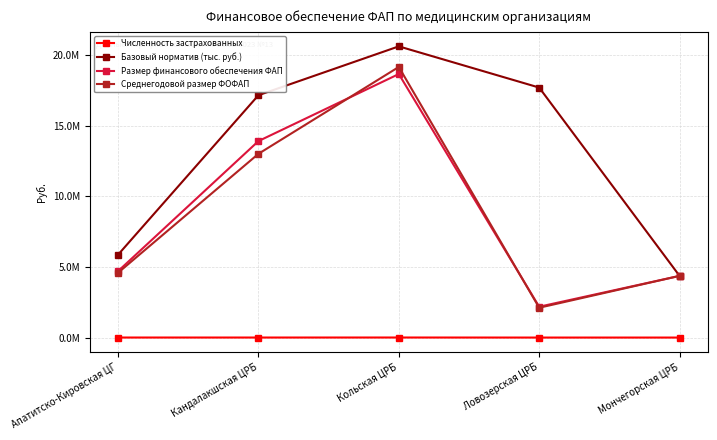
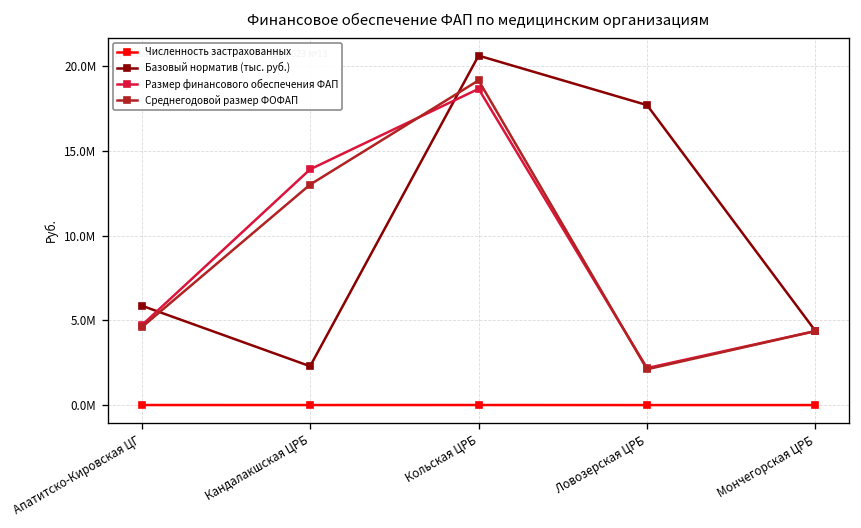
  {
    "Численность застрахованных": {
      "Апатитско-Кировская ЦГ": 0,
      "Кандалакшская ЦРБ": 0,
      "Кольская ЦРБ": 0,
      "Ловозерская ЦРБ": 0,
      "Мончегорская ЦРБ": 0
    },
    "Базовый норматив (тыс. руб.)": {
      "Апатитско-Кировская ЦГ": 5900000,
-     "Кандалакшская ЦРБ": 17200000,
+     "Кандалакшская ЦРБ": 2300000,
      "Кольская ЦРБ": 20600000,
      "Ловозерская ЦРБ": 17700000
    }
  }
